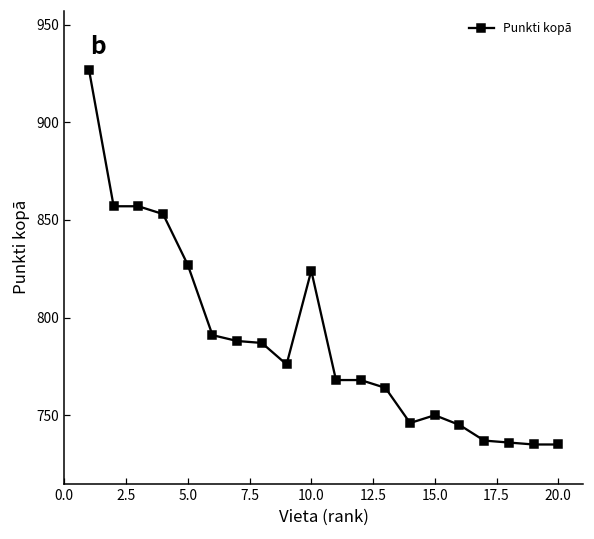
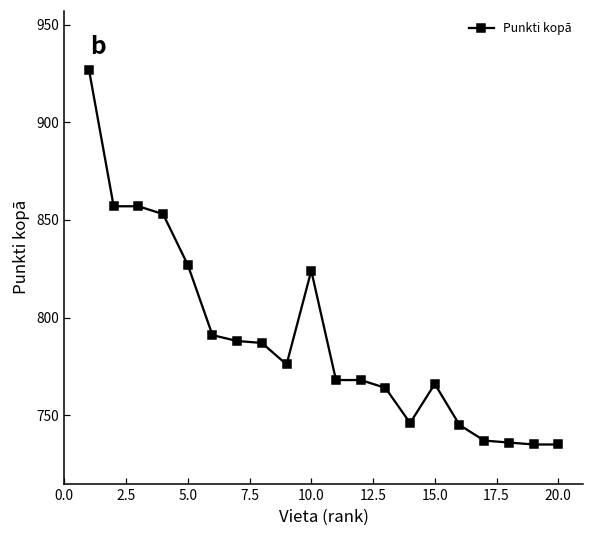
  {
    "5.0": 827,
    "10.0": 824,
-   "15.0": 750,
+   "15.0": 766,
    "20.0": 735
  }
